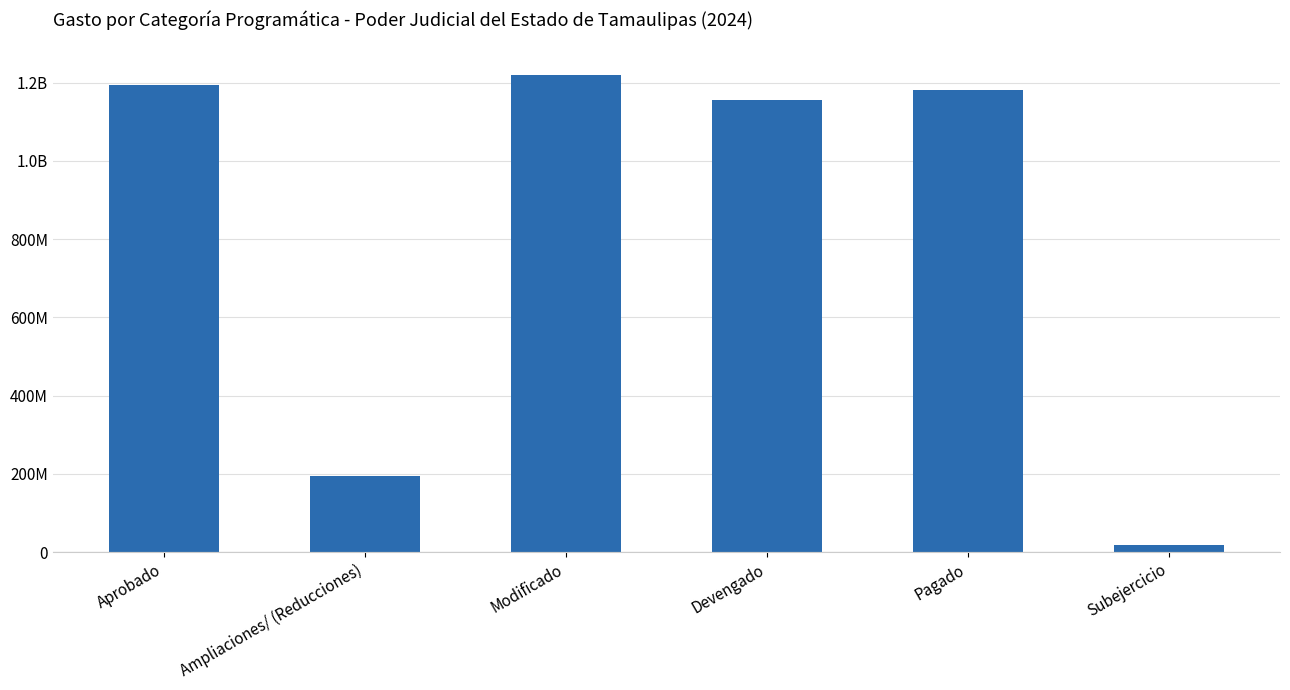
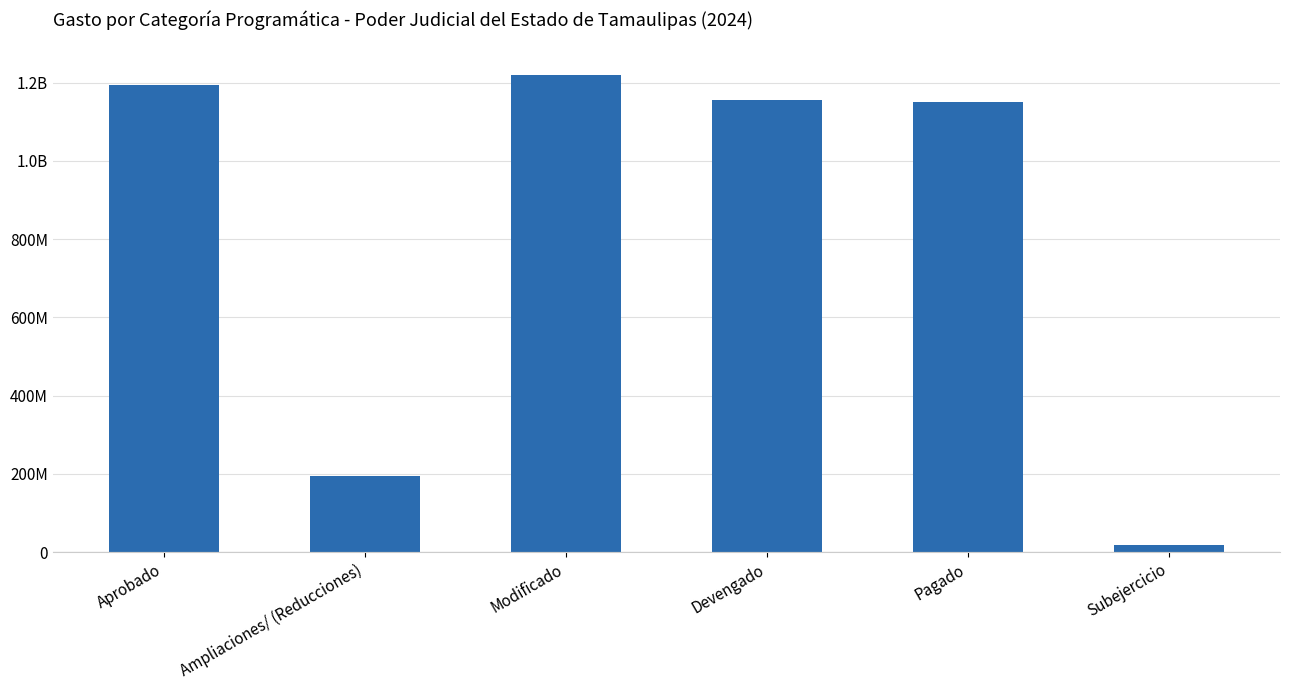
  {
    "Aprobado": 1190000000,
    "Ampliaciones/ (Reducciones)": 190000000,
    "Modificado": 1220000000,
    "Devengado": 1160000000,
-   "Pagado": 1180000000,
+   "Pagado": 1150000000,
    "Subejercicio": 20000000
  }
